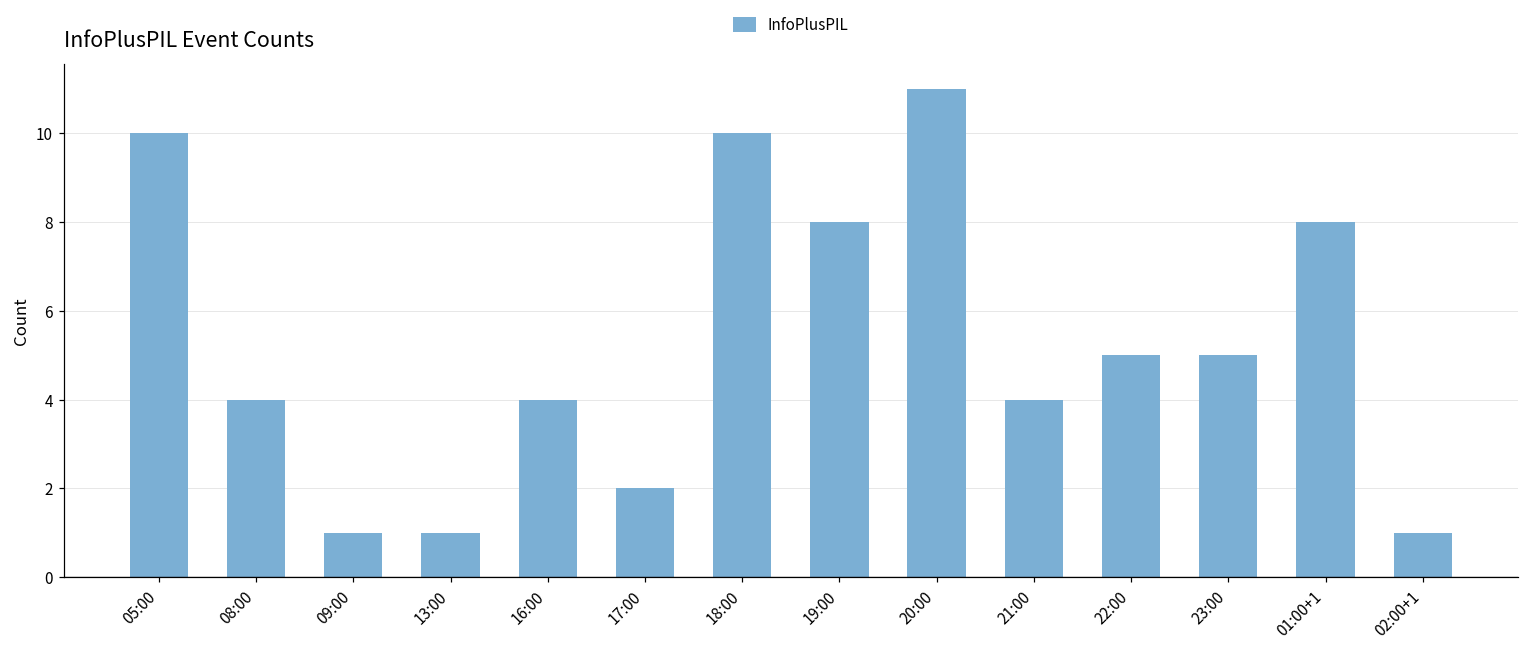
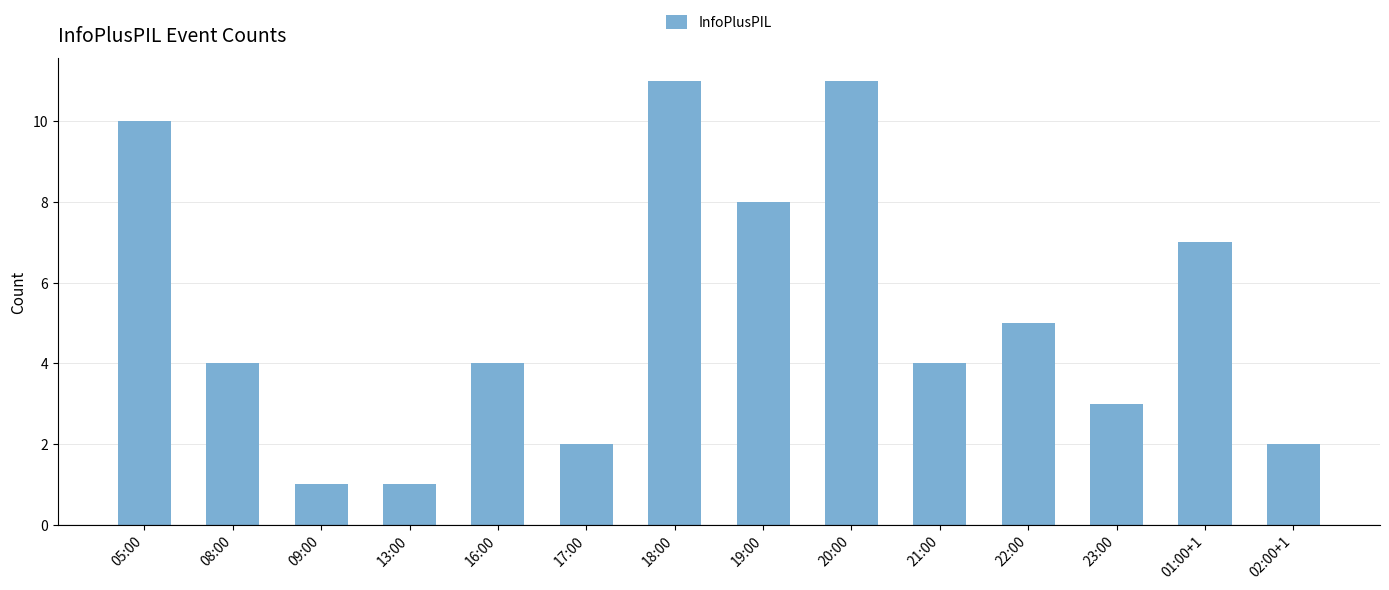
  {
    "05:00": 10,
    "08:00": 4,
    "09:00": 1,
    "13:00": 1,
    "16:00": 4,
    "17:00": 2,
-   "18:00": 10,
+   "18:00": 11,
    "19:00": 8,
    "20:00": 11,
    "21:00": 4,
    "22:00": 5,
-   "23:00": 5,
-   "01:00+1": 8,
-   "02:00+1": 1
+   "23:00": 3,
+   "01:00+1": 7,
+   "02:00+1": 2
  }
